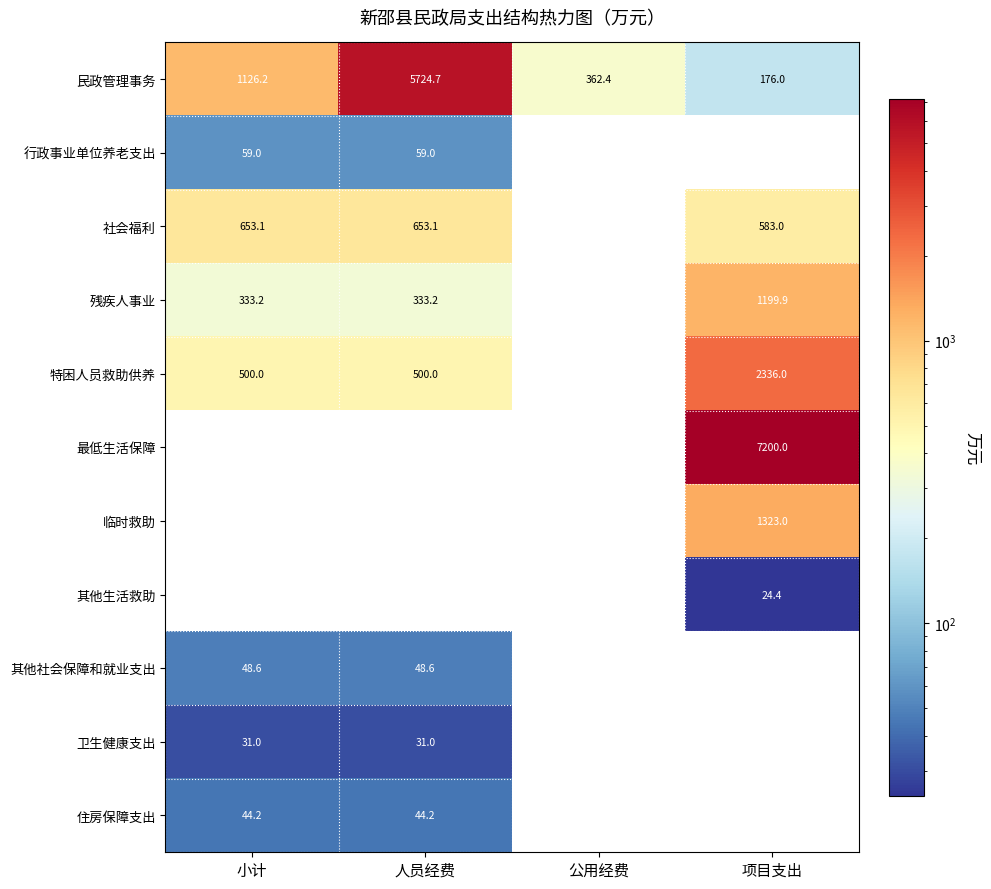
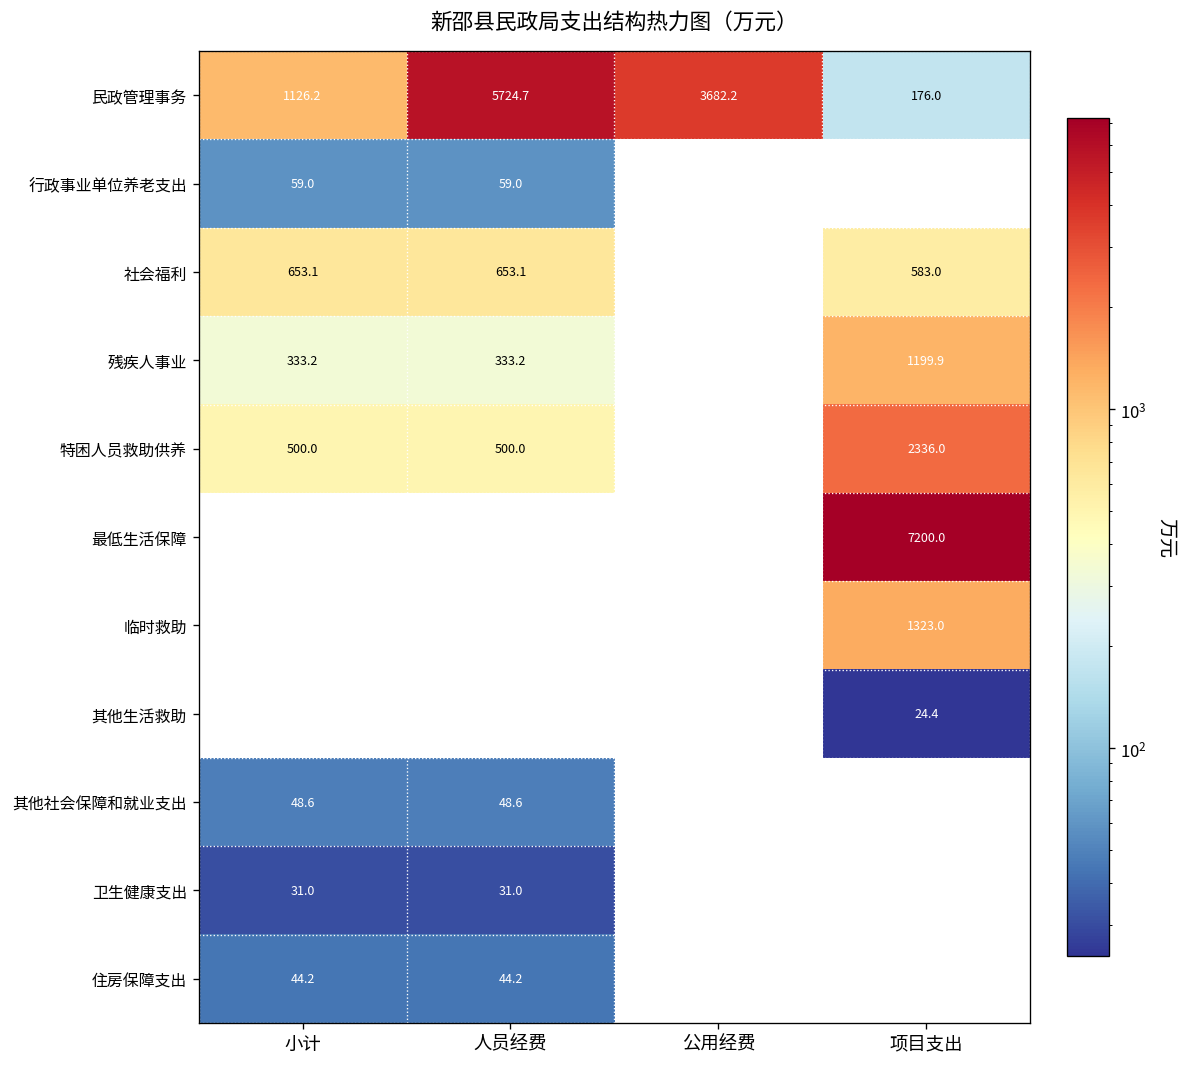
  {
    "民政管理事务": {
      "小计": 1126.2,
      "人员经费": 5724.7,
-     "公用经费": 362.4,
+     "公用经费": 3682.2,
      "项目支出": 176.0
    },
    "行政事业单位养老支出": {
      "小计": 59.0,
      "人员经费": 59.0
    },
    "社会福利": {
      "小计": 653.1,
      "人员经费": 653.1,
      "项目支出": 583.0
    },
    "残疾人事业": {
      "小计": 333.2,
      "人员经费": 333.2,
      "项目支出": 1199.9
    },
    "特困人员救助供养": {
      "小计": 500.0,
      "人员经费": 500.0,
      "项目支出": 2336.0
    },
    "最低生活保障": {
      "项目支出": 7200.0
    },
    "临时救助": {
      "项目支出": 1323.0
    },
    "其他生活救助": {
      "项目支出": 24.4
    },
    "其他社会保障和就业支出": {
      "小计": 48.6,
      "人员经费": 48.6
    },
    "卫生健康支出": {
      "小计": 31.0,
      "人员经费": 31.0
    },
    "住房保障支出": {
      "小计": 44.2,
      "人员经费": 44.2
    }
  }
